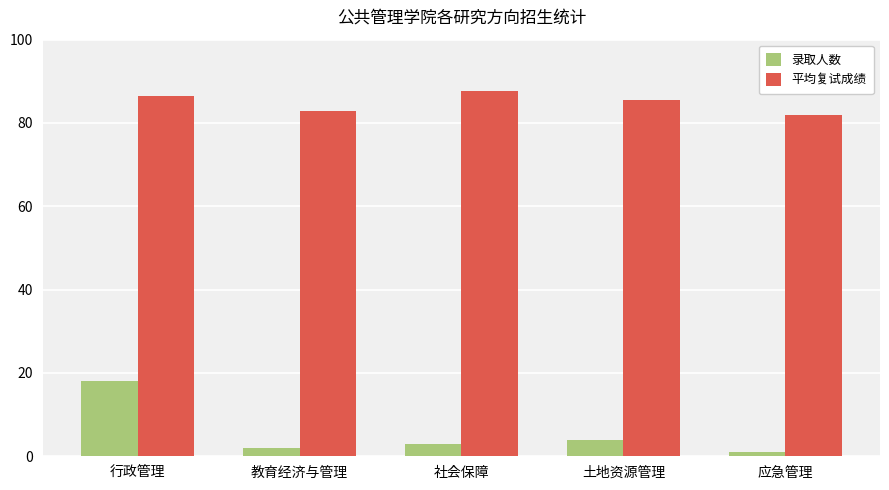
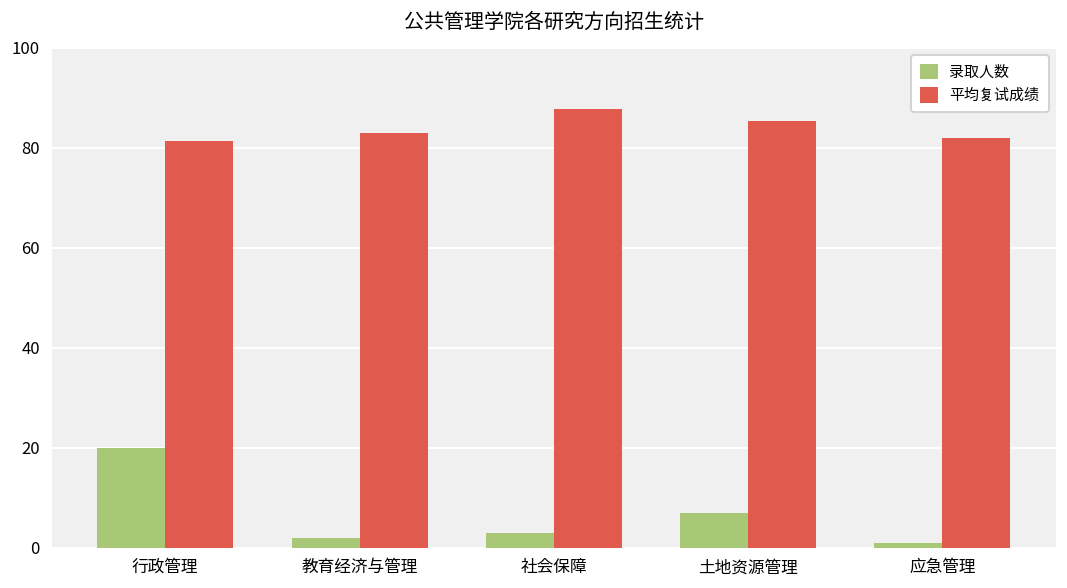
  {
    "录取人数": {
-     "行政管理": 18,
+     "行政管理": 20,
      "教育经济与管理": 2,
      "社会保障": 3,
-     "土地资源管理": 4,
+     "土地资源管理": 7,
      "应急管理": 1
    },
    "平均复试成绩": {
-     "行政管理": 86,
+     "行政管理": 81,
      "教育经济与管理": 83,
      "社会保障": 88,
      "土地资源管理": 85,
      "应急管理": 82
    }
  }
